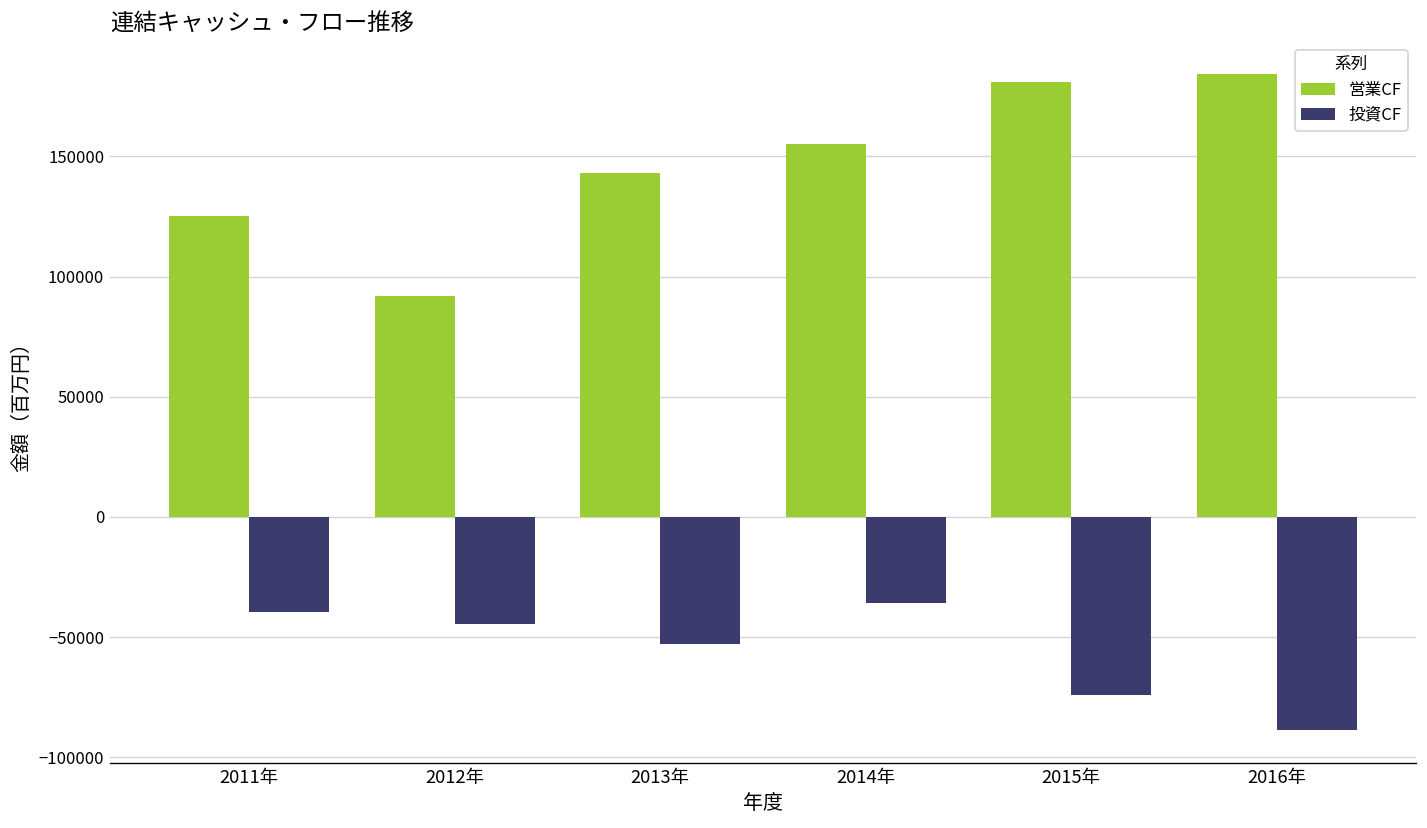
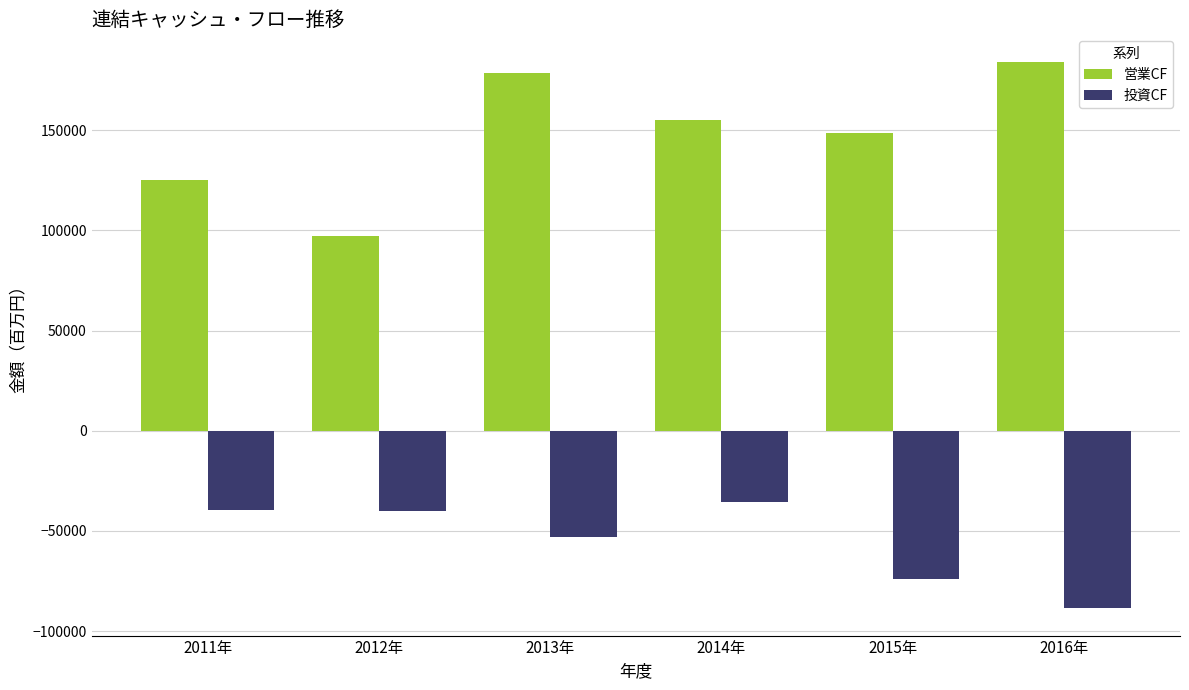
  {
    "営業CF": {
      "2011年": 125000,
-     "2012年": 92000,
-     "2013年": 143000,
+     "2012年": 97000,
+     "2013年": 179000,
      "2014年": 155000,
-     "2015年": 181000,
+     "2015年": 148000,
      "2016年": 184000
    },
    "投資CF": {
      "2011年": -40000,
-     "2012年": -45000,
+     "2012年": -40000,
      "2013年": -53000,
      "2014年": -36000,
      "2015年": -74000,
      "2016年": -89000
    }
  }
